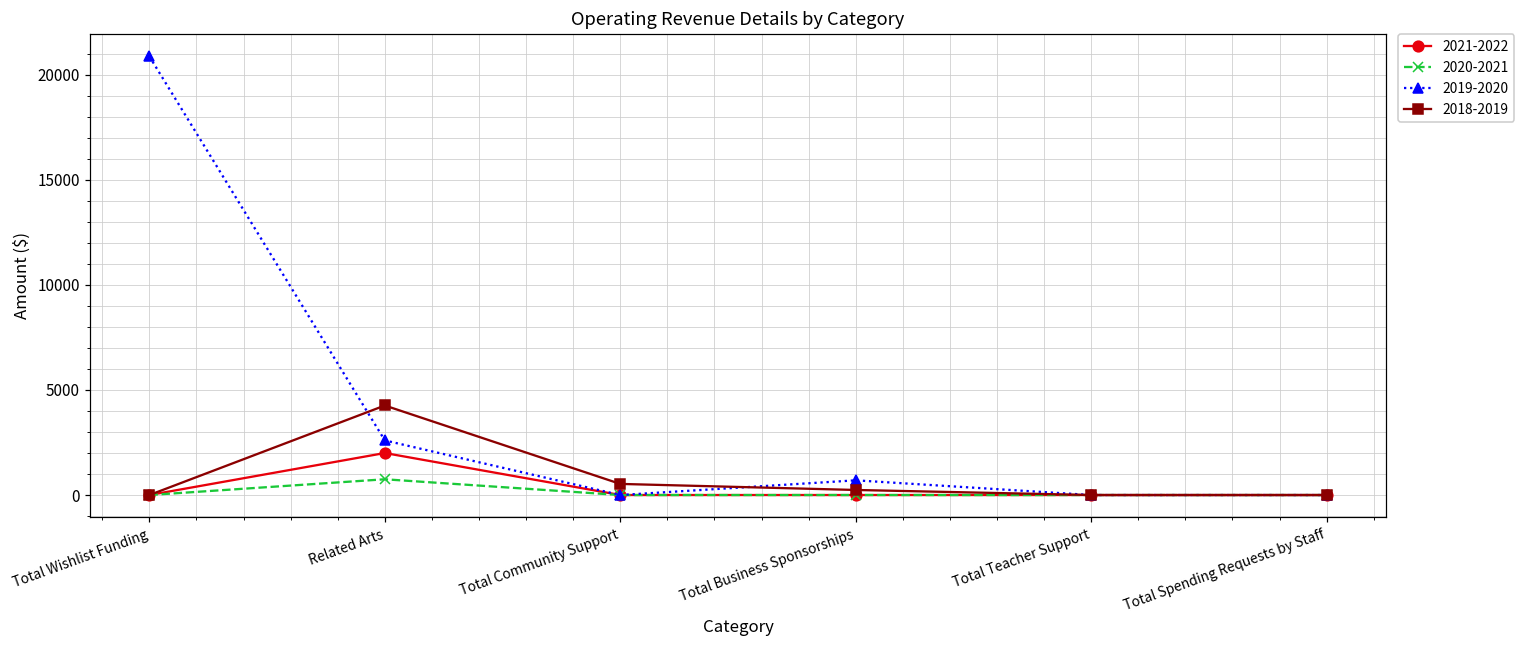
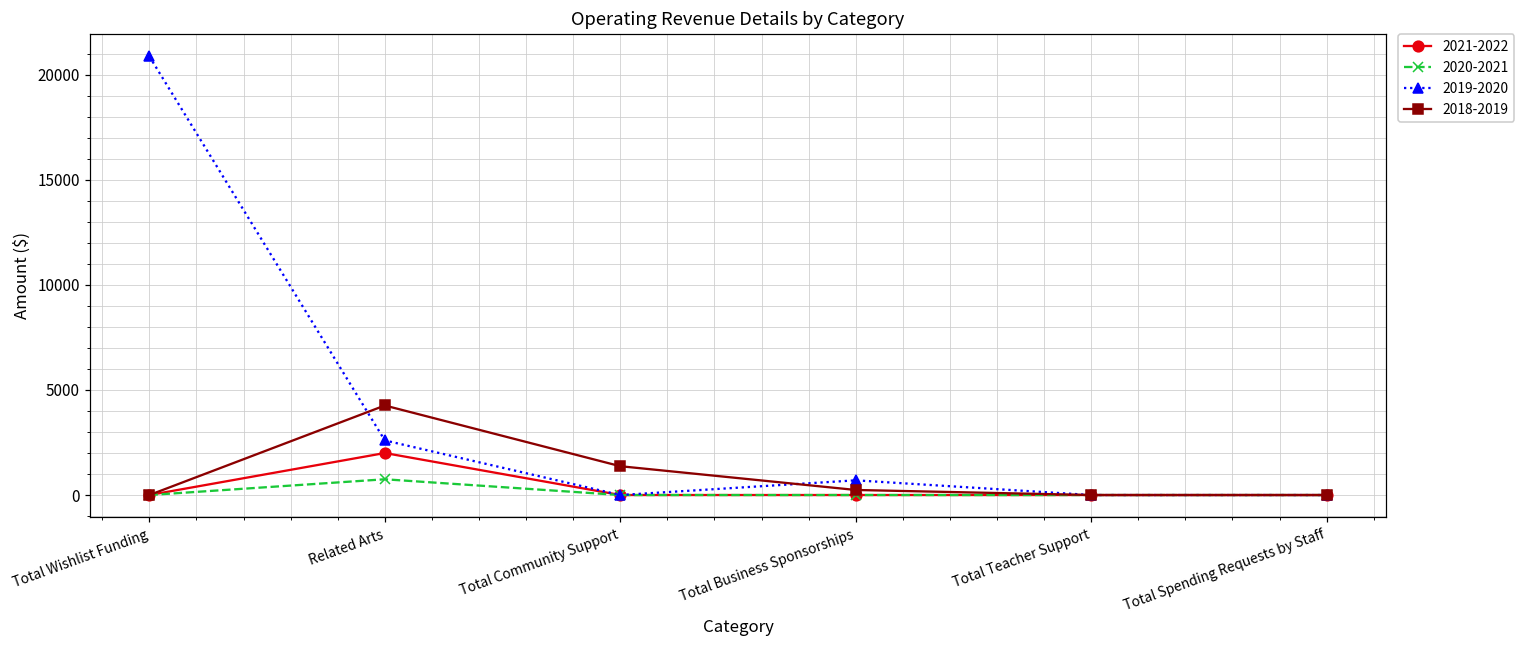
  {
    "2021-2022": {
      "Related Arts": 2000
    },
    "2020-2021": {
      "Related Arts": 800
    },
    "2019-2020": {
      "Total Wishlist Funding": 20900,
      "Related Arts": 2600,
      "Total Business Sponsorships": 700
    },
    "2018-2019": {
      "Related Arts": 4300,
-     "Total Community Support": 500,
+     "Total Community Support": 1400,
      "Total Business Sponsorships": 200
    }
  }
